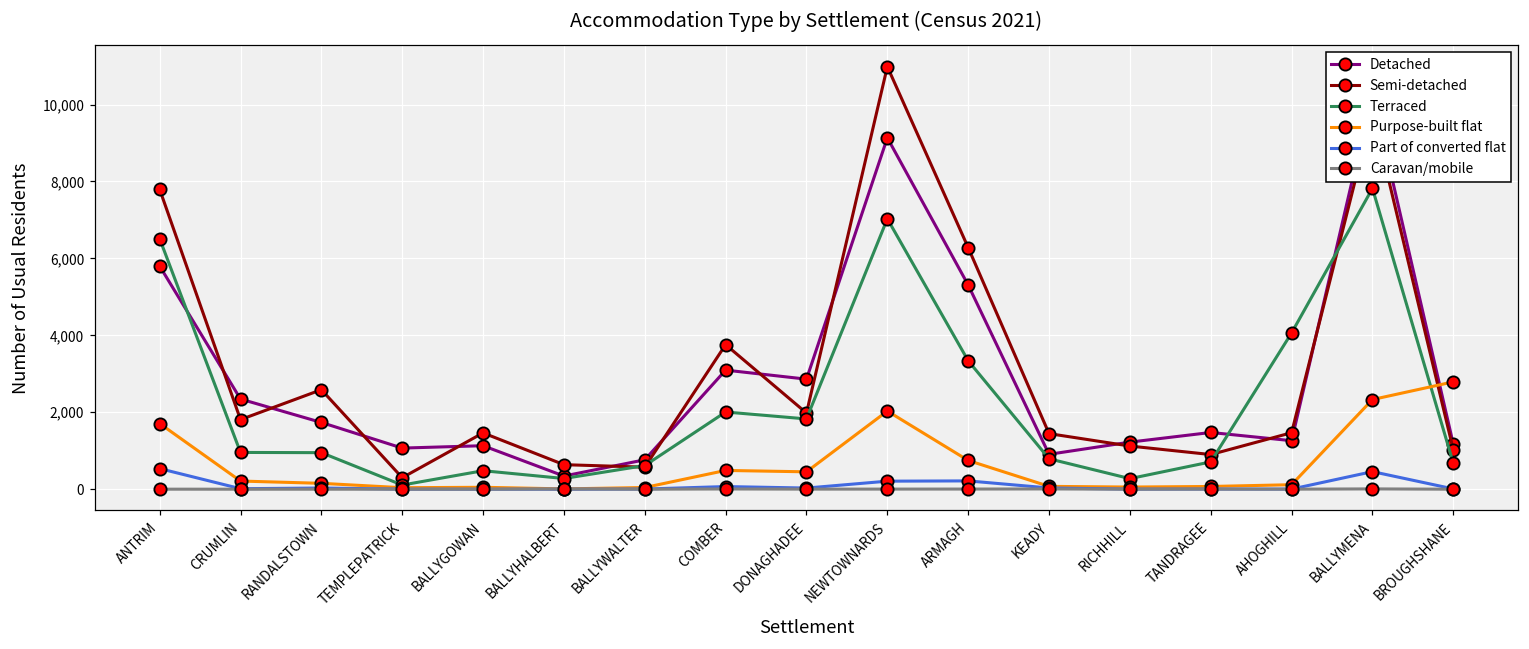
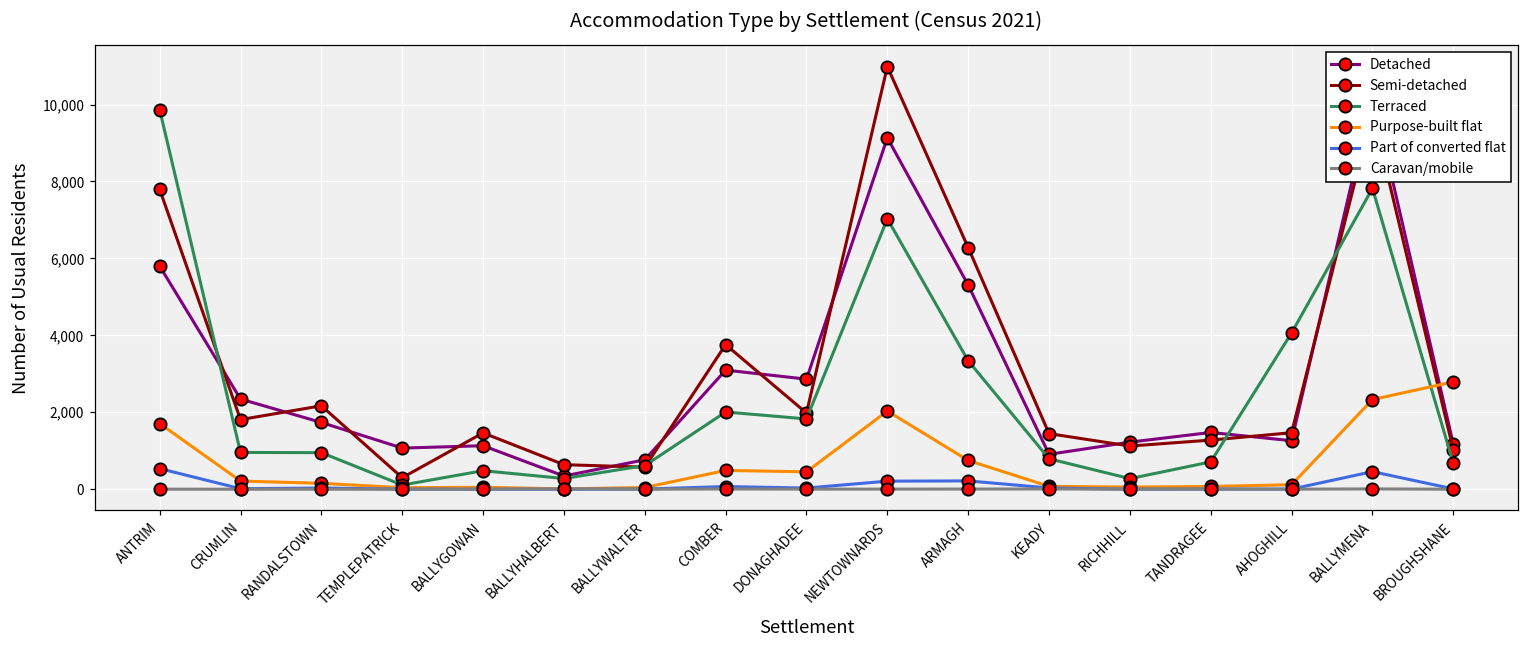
  {
    "Detached": {
      "ANTRIM": "5,800",
      "CRUMLIN": "2,300",
      "RANDALSTOWN": "1,700",
      "TEMPLEPATRICK": "1,100",
      "BALLYGOWAN": "1,100",
      "BALLYWALTER": "800",
      "COMBER": "3,100",
      "DONAGHADEE": "2,900",
      "NEWTOWNARDS": "9,100",
      "ARMAGH": "5,300",
      "KEADY": "900",
      "RICHHILL": "1,200",
      "TANDRAGEE": "1,500",
      "AHOGHILL": "1,300",
      "BROUGHSHANE": "1,200"
    },
    "Semi-detached": {
      "ANTRIM": "7,800",
      "CRUMLIN": "1,800",
-     "RANDALSTOWN": "2,600",
+     "RANDALSTOWN": "2,200",
      "TEMPLEPATRICK": "300",
      "BALLYGOWAN": "1,500",
      "BALLYHALBERT": "600",
      "COMBER": "3,800",
      "DONAGHADEE": "2,000",
      "NEWTOWNARDS": "11,000",
      "ARMAGH": "6,300",
      "KEADY": "1,400",
      "RICHHILL": "1,100",
-     "TANDRAGEE": "900",
+     "TANDRAGEE": "1,300",
      "AHOGHILL": "1,500",
      "BROUGHSHANE": "1,000"
    },
    "Terraced": {
-     "ANTRIM": "6,500",
+     "ANTRIM": "9,900",
      "CRUMLIN": "1,000",
      "RANDALSTOWN": "1,000",
      "BALLYGOWAN": "500",
      "COMBER": "2,000",
      "DONAGHADEE": "1,800",
      "NEWTOWNARDS": "7,000",
      "ARMAGH": "3,300",
      "KEADY": "800",
      "RICHHILL": "300",
      "TANDRAGEE": "700",
      "AHOGHILL": "4,100",
      "BALLYMENA": "7,800",
      "BROUGHSHANE": "700"
    },
    "Purpose-built flat": {
      "ANTRIM": "1,700",
      "CRUMLIN": "200",
      "RANDALSTOWN": "200",
      "COMBER": "500",
      "DONAGHADEE": "500",
      "NEWTOWNARDS": "2,000",
      "ARMAGH": "700",
      "AHOGHILL": "100",
      "BALLYMENA": "2,300",
      "BROUGHSHANE": "2,800"
    },
    "Part of converted flat": {
      "ANTRIM": "500",
      "NEWTOWNARDS": "200",
      "ARMAGH": "200",
      "BALLYMENA": "500"
    },
    "Caravan/mobile": {
      "ANTRIM": "0",
      "NEWTOWNARDS": "0",
      "ARMAGH": "0",
      "BALLYMENA": "0"
    }
  }
